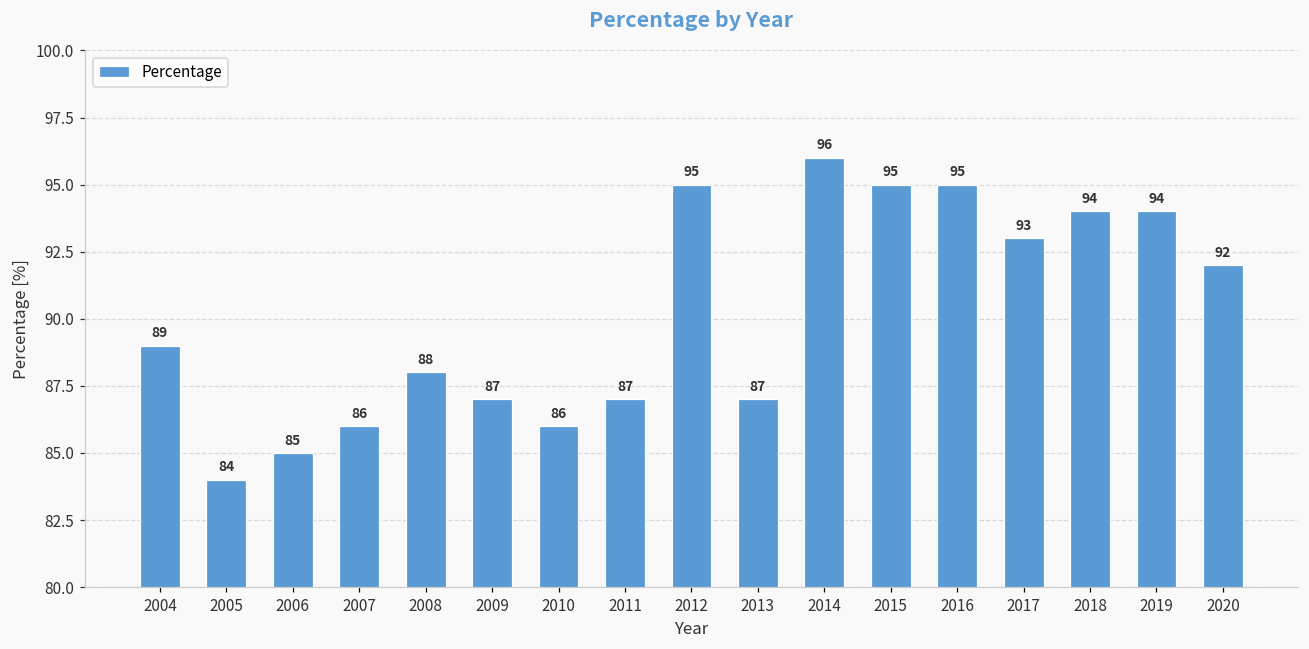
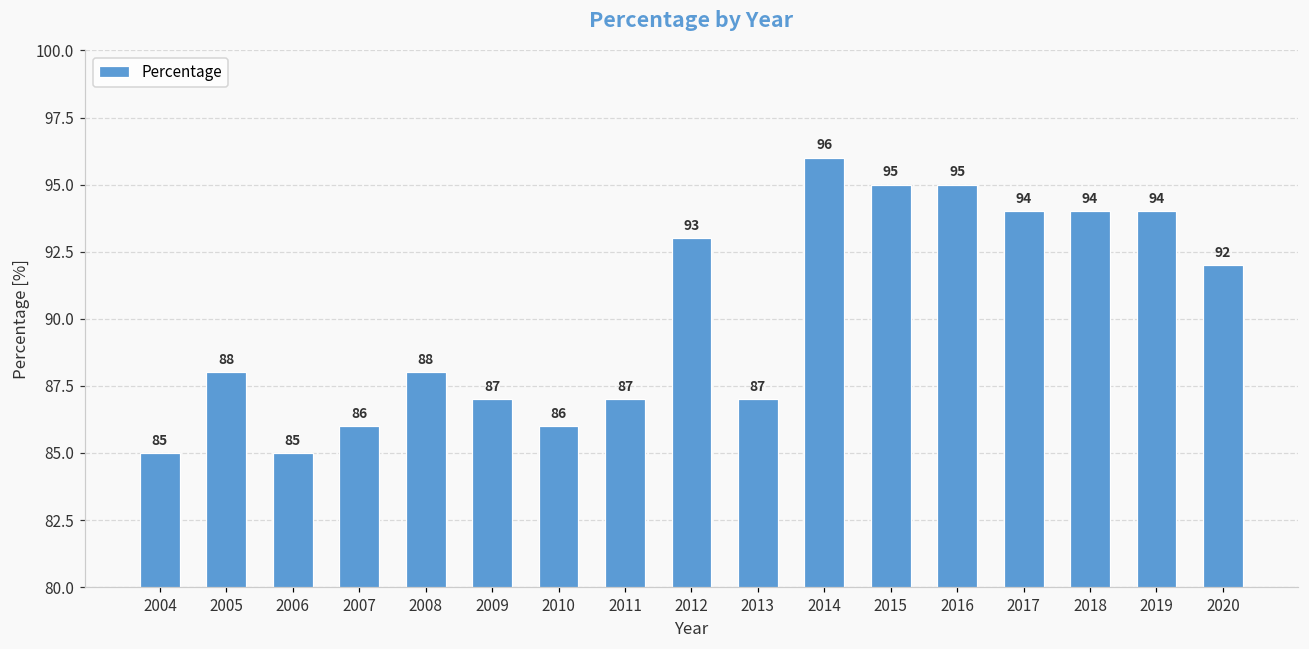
  {
-   "2004": 89,
-   "2005": 84,
+   "2004": 85,
+   "2005": 88,
    "2006": 85,
    "2007": 86,
    "2008": 88,
    "2009": 87,
    "2010": 86,
    "2011": 87,
-   "2012": 95,
+   "2012": 93,
    "2013": 87,
    "2014": 96,
    "2015": 95,
    "2016": 95,
-   "2017": 93,
+   "2017": 94,
    "2018": 94,
    "2019": 94,
    "2020": 92
  }
